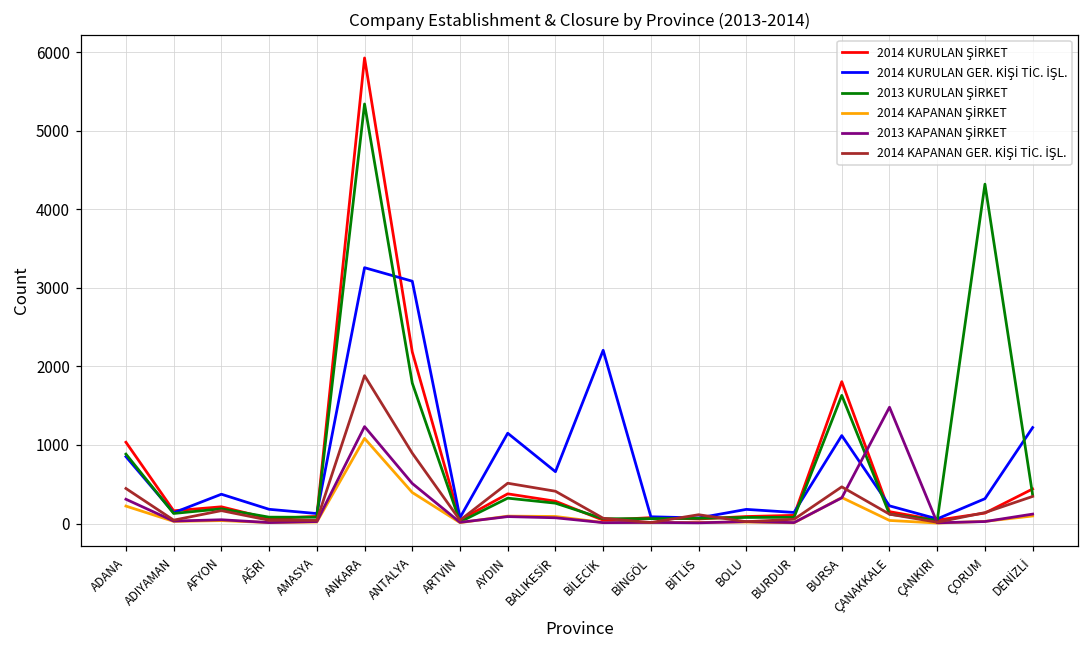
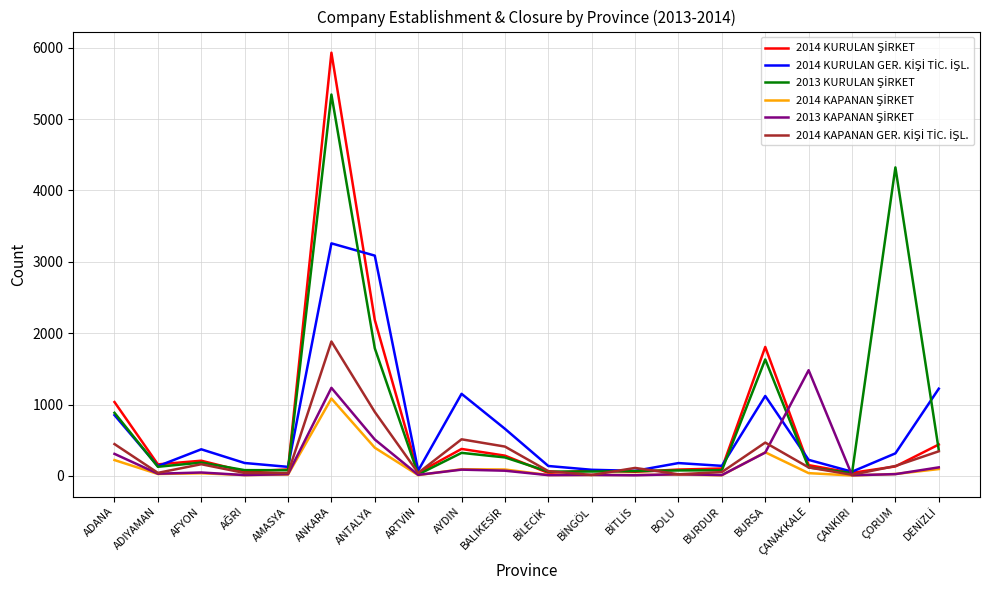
  {
    "2014 KURULAN ŞİRKET": {
      "ADANA": 1000,
      "ANKARA": 5900,
      "ANTALYA": 2200,
      "AYDIN": 400,
      "BURSA": 1800,
      "DENİZLİ": 400
    },
    "2014 KURULAN GER. KİŞİ TİC. İŞL.": {
      "AFYON": 400,
      "AĞRI": 200,
      "ANKARA": 3300,
      "ANTALYA": 3100,
      "AYDIN": 1200,
      "BALIKESİR": 700,
-     "BİLECİK": 2200,
+     "BİLECİK": 100,
      "BOLU": 200,
      "BURDUR": 100,
      "BURSA": 1100,
      "ÇANAKKALE": 200,
      "ÇORUM": 300,
      "DENİZLİ": 1200
    },
    "2013 KURULAN ŞİRKET": {
      "ANKARA": 5300,
      "ANTALYA": 1800,
      "AYDIN": 300,
      "BURSA": 1600,
      "ÇORUM": 4300
    },
    "2014 KAPANAN ŞİRKET": {
      "ADANA": 200,
      "ANKARA": 1100,
      "ANTALYA": 400,
      "ÇANAKKALE": 0
    },
    "2013 KAPANAN ŞİRKET": {
      "ADANA": 300,
      "ANKARA": 1200,
      "ANTALYA": 500,
      "ÇANAKKALE": 1500
    },
    "2014 KAPANAN GER. KİŞİ TİC. İŞL.": {
      "ADANA": 400,
      "ANKARA": 1900,
      "ANTALYA": 900,
      "AYDIN": 500,
      "BALIKESİR": 400,
      "BİTLİS": 100,
      "BURSA": 500
    }
  }
